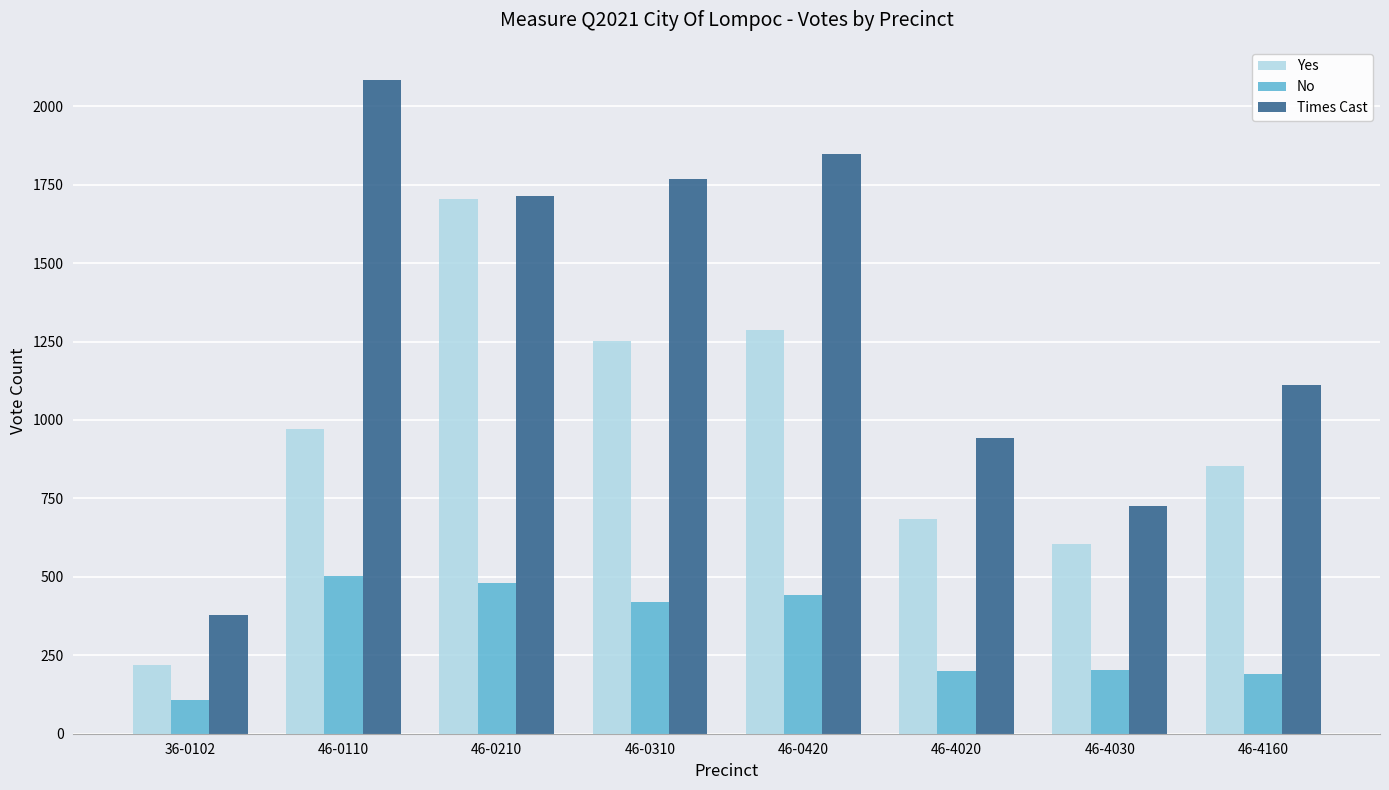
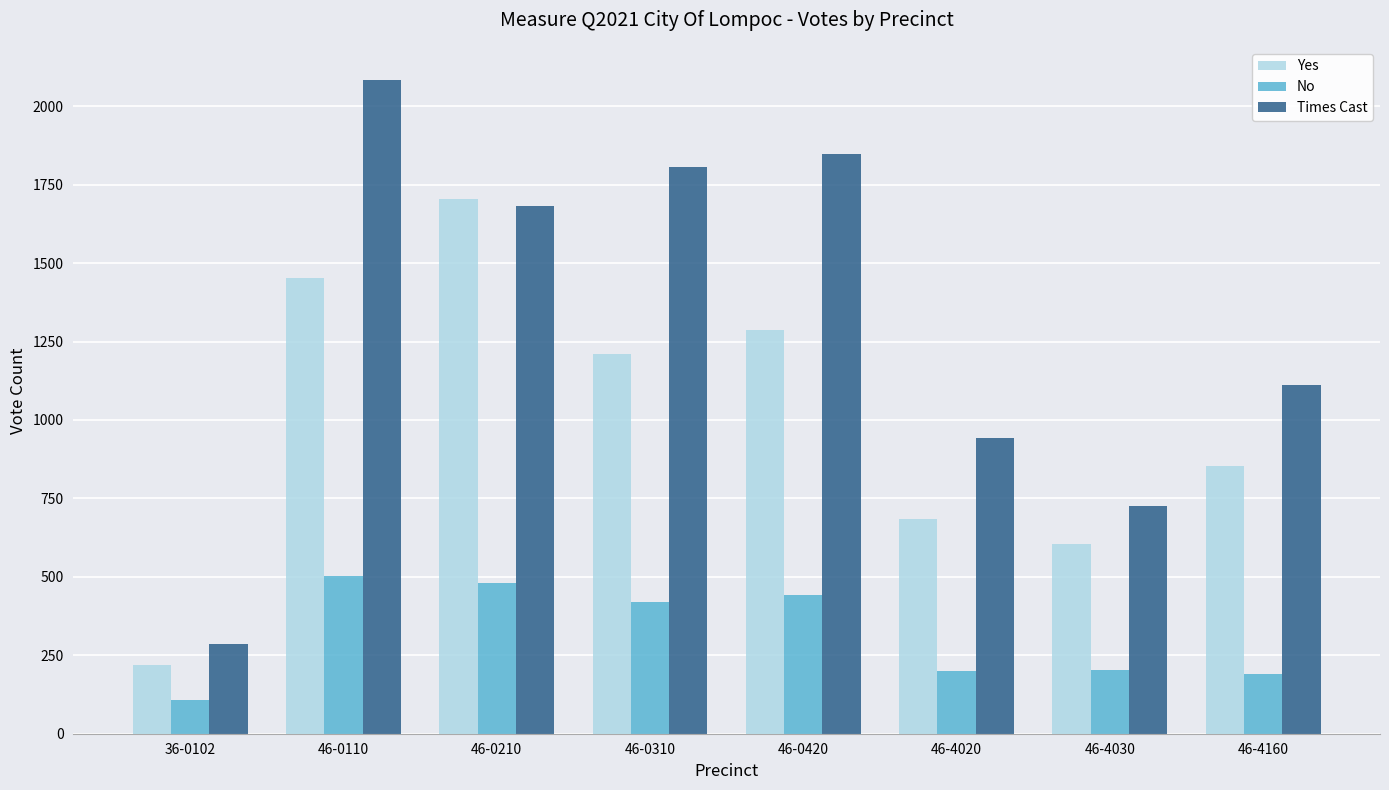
  {
    "Yes": {
      "36-0102": 220,
-     "46-0110": 970,
+     "46-0110": 1450,
      "46-0210": 1710,
-     "46-0310": 1250,
+     "46-0310": 1210,
      "46-0420": 1290,
      "46-4020": 690,
      "46-4030": 600,
      "46-4160": 850
    },
    "No": {
      "36-0102": 110,
      "46-0110": 500,
      "46-0210": 480,
      "46-0310": 420,
      "46-0420": 440,
      "46-4020": 200,
      "46-4030": 200,
      "46-4160": 190
    },
    "Times Cast": {
-     "36-0102": 380,
+     "36-0102": 290,
      "46-0110": 2090,
-     "46-0210": 1710,
-     "46-0310": 1770,
+     "46-0210": 1680,
+     "46-0310": 1810,
      "46-0420": 1850,
      "46-4020": 940,
      "46-4030": 730,
      "46-4160": 1110
    }
  }
